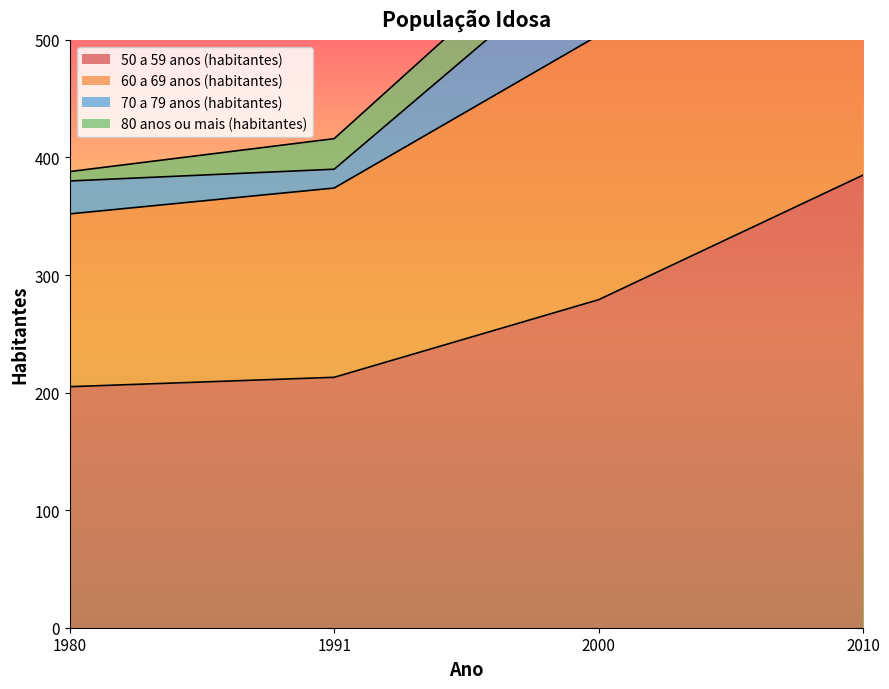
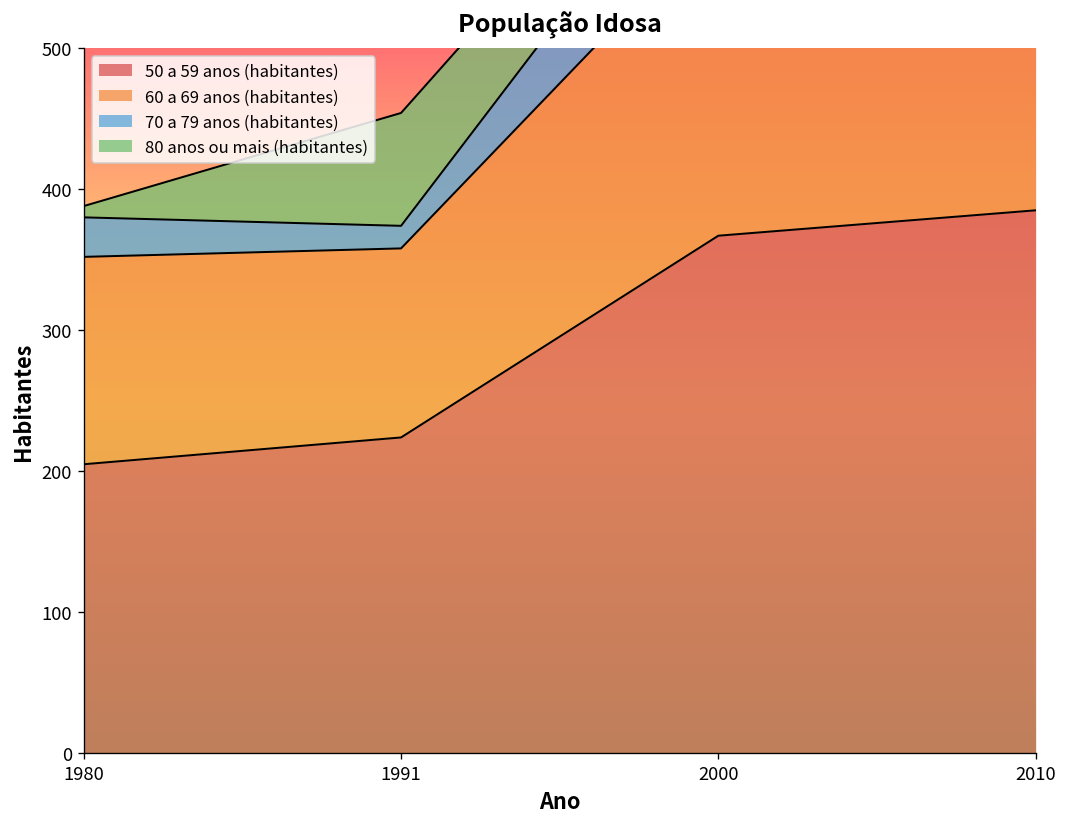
  {
    "50 a 59 anos (habitantes)": {
      "1980": 205,
-     "1991": 213,
-     "2000": 279,
+     "1991": 224,
+     "2000": 367,
      "2010": 385
    },
    "60 a 69 anos (habitantes)": {
      "1980": 147,
-     "1991": 161
+     "1991": 134
    },
    "70 a 79 anos (habitantes)": {
      "1980": 28,
      "1991": 16
    },
    "80 anos ou mais (habitantes)": {
      "1980": 8,
-     "1991": 26
+     "1991": 80
    }
  }
